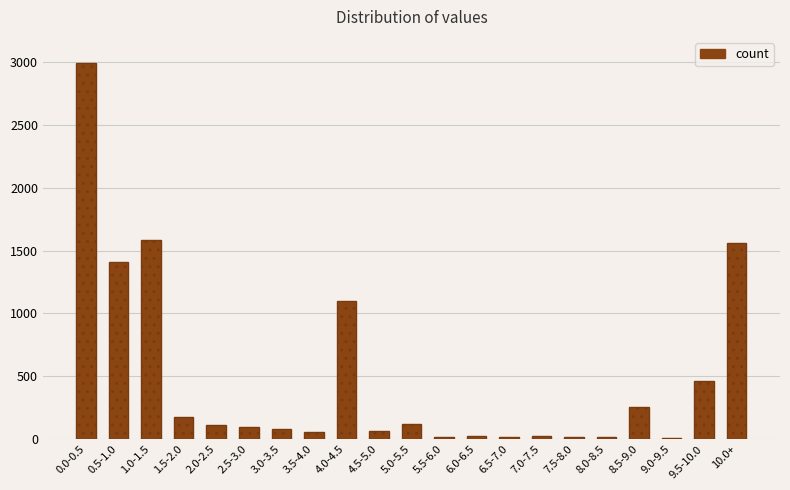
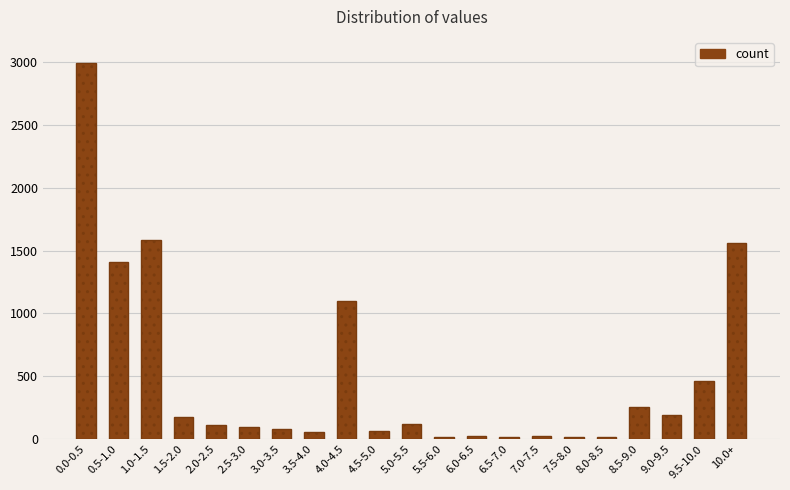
  {
    "0.0-0.5": 2990,
    "0.5-1.0": 1410,
    "1.0-1.5": 1590,
    "1.5-2.0": 180,
    "2.0-2.5": 110,
    "2.5-3.0": 90,
    "3.0-3.5": 80,
    "3.5-4.0": 60,
    "4.0-4.5": 1100,
    "4.5-5.0": 60,
    "5.0-5.5": 120,
    "6.0-6.5": 30,
    "7.0-7.5": 30,
    "8.0-8.5": 20,
    "8.5-9.0": 260,
-   "9.0-9.5": 10,
+   "9.0-9.5": 190,
    "9.5-10.0": 470,
    "10.0+": 1560
  }
